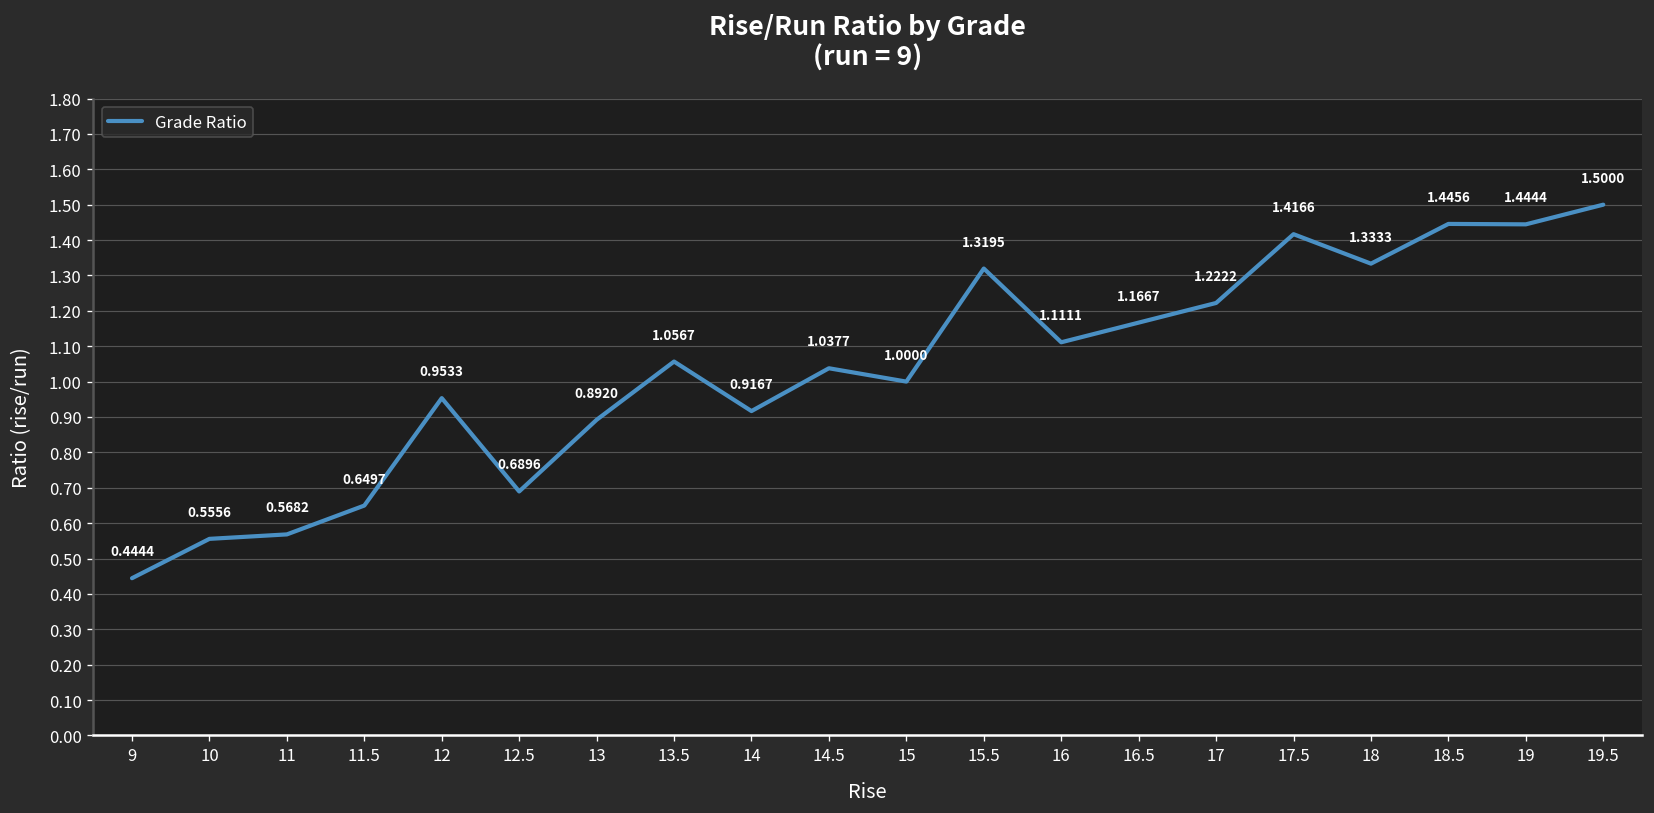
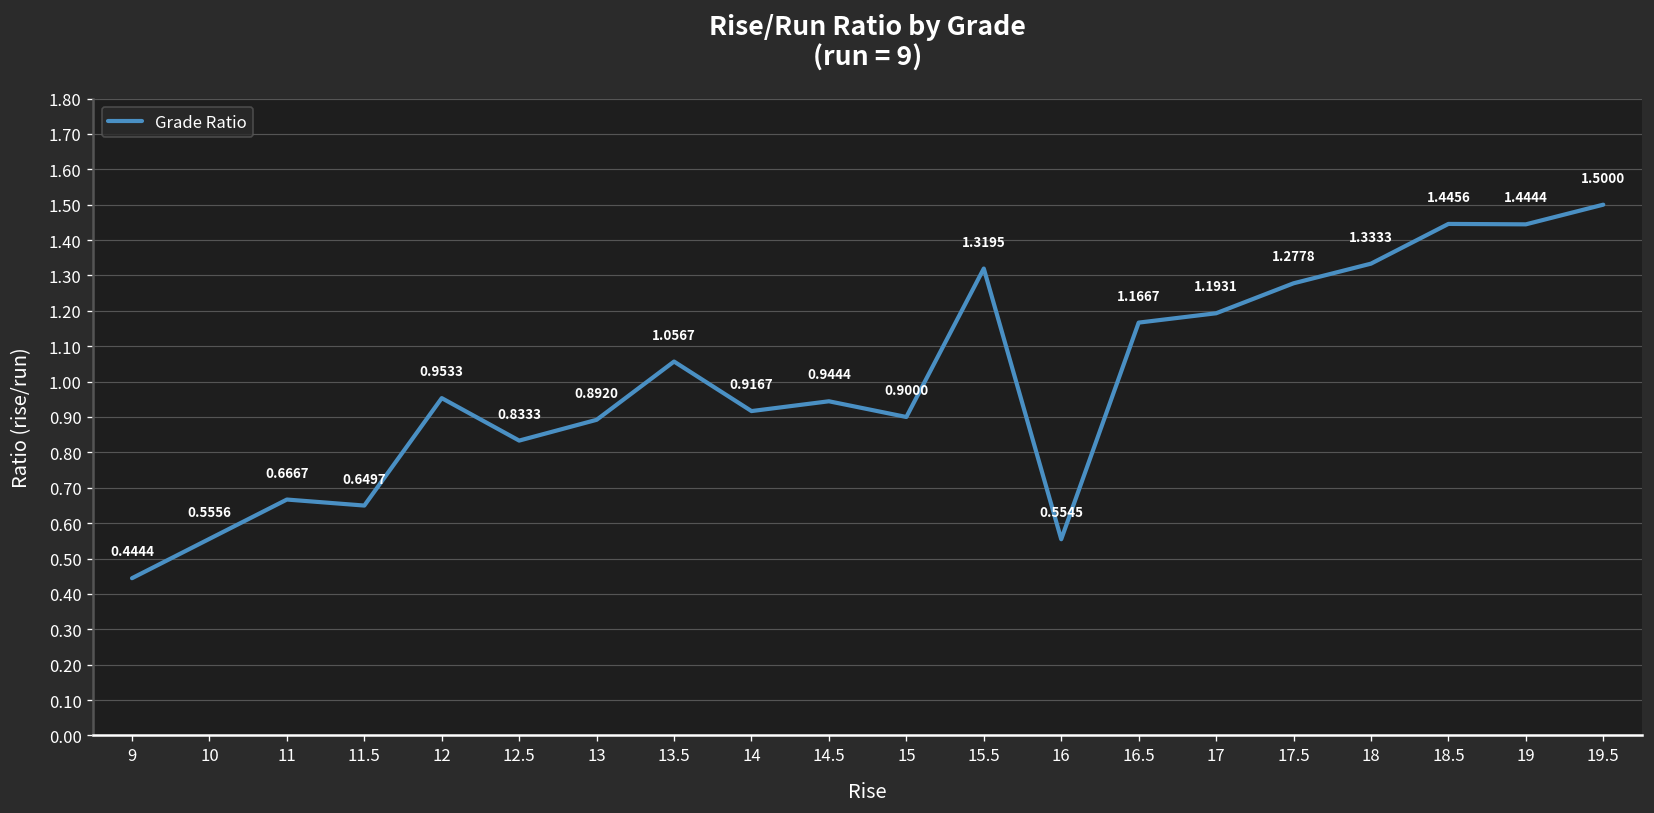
  {
    "9": 0.4444,
    "10": 0.5556,
-   "11": 0.5682,
+   "11": 0.6667,
    "11.5": 0.6497,
    "12": 0.9533,
-   "12.5": 0.6896,
+   "12.5": 0.8333,
    "13": 0.8920,
    "13.5": 1.0567,
    "14": 0.9167,
-   "14.5": 1.0377,
-   "15": 1.0000,
+   "14.5": 0.9444,
+   "15": 0.9000,
    "15.5": 1.3195,
-   "16": 1.1111,
+   "16": 0.5545,
    "16.5": 1.1667,
-   "17": 1.2222,
-   "17.5": 1.4166,
+   "17": 1.1931,
+   "17.5": 1.2778,
    "18": 1.3333,
    "18.5": 1.4456,
    "19": 1.4444,
    "19.5": 1.5000
  }
